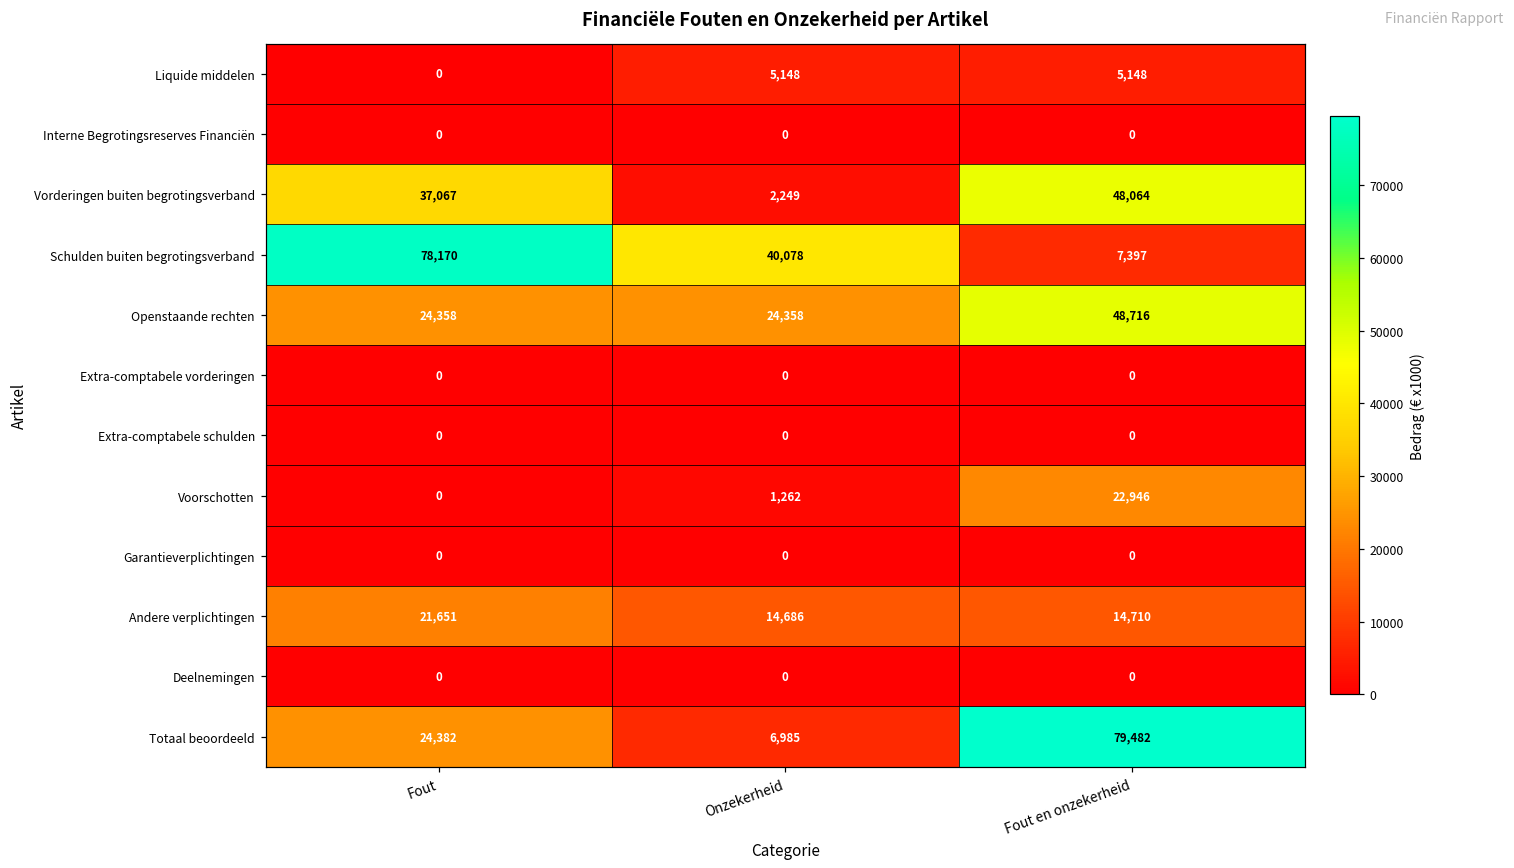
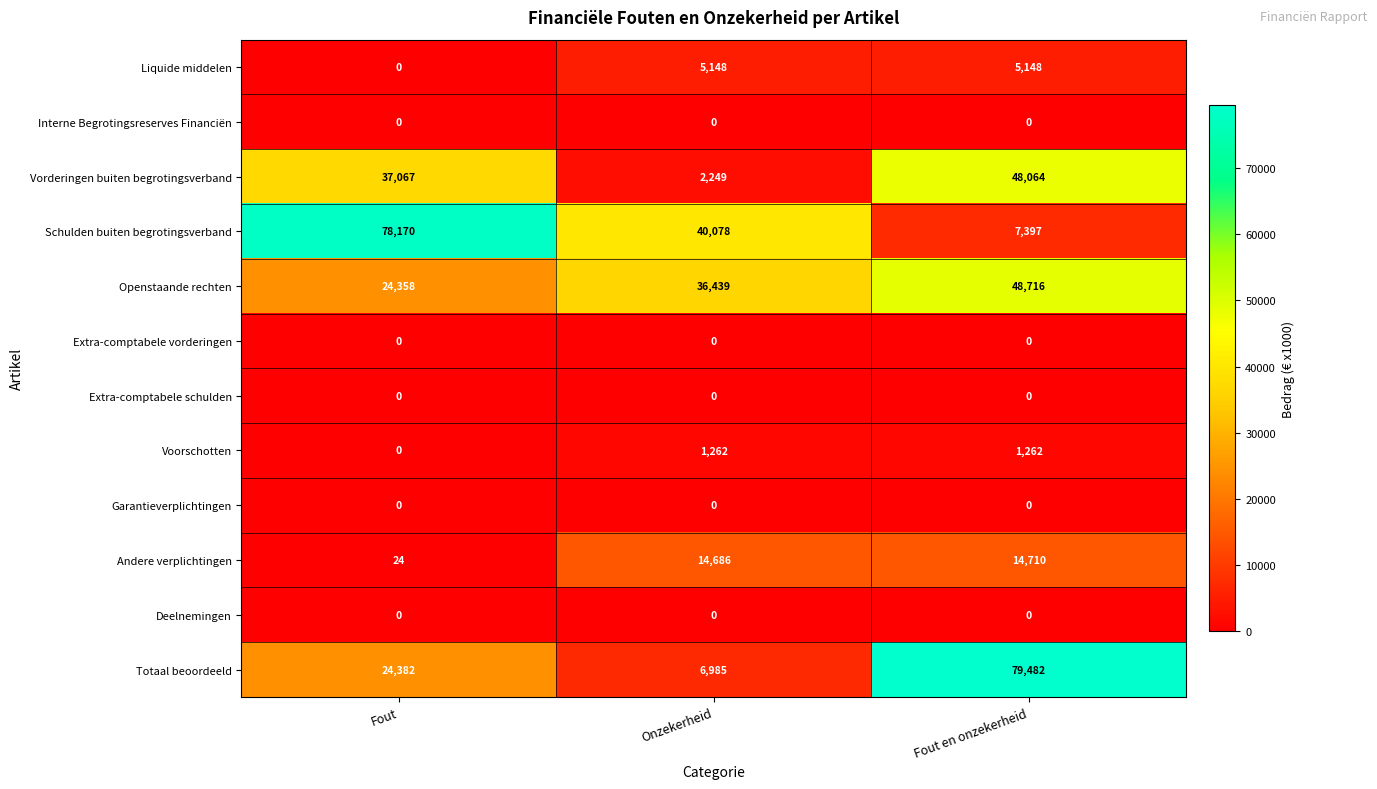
  {
    "Liquide middelen": {
      "Fout": "0",
      "Onzekerheid": "5,148",
      "Fout en onzekerheid": "5,148"
    },
    "Interne Begrotingsreserves Financiën": {
      "Fout": "0",
      "Onzekerheid": "0",
      "Fout en onzekerheid": "0"
    },
    "Vorderingen buiten begrotingsverband": {
      "Fout": "37,067",
      "Onzekerheid": "2,249",
      "Fout en onzekerheid": "48,064"
    },
    "Schulden buiten begrotingsverband": {
      "Fout": "78,170",
      "Onzekerheid": "40,078",
      "Fout en onzekerheid": "7,397"
    },
    "Openstaande rechten": {
      "Fout": "24,358",
-     "Onzekerheid": "24,358",
+     "Onzekerheid": "36,439",
      "Fout en onzekerheid": "48,716"
    },
    "Extra-comptabele vorderingen": {
      "Fout": "0",
      "Onzekerheid": "0",
      "Fout en onzekerheid": "0"
    },
    "Extra-comptabele schulden": {
      "Fout": "0",
      "Onzekerheid": "0",
      "Fout en onzekerheid": "0"
    },
    "Voorschotten": {
      "Fout": "0",
      "Onzekerheid": "1,262",
-     "Fout en onzekerheid": "22,946"
+     "Fout en onzekerheid": "1,262"
    },
    "Garantieverplichtingen": {
      "Fout": "0",
      "Onzekerheid": "0",
      "Fout en onzekerheid": "0"
    },
    "Andere verplichtingen": {
-     "Fout": "21,651",
+     "Fout": "24",
      "Onzekerheid": "14,686",
      "Fout en onzekerheid": "14,710"
    },
    "Deelnemingen": {
      "Fout": "0",
      "Onzekerheid": "0",
      "Fout en onzekerheid": "0"
    },
    "Totaal beoordeeld": {
      "Fout": "24,382",
      "Onzekerheid": "6,985",
      "Fout en onzekerheid": "79,482"
    }
  }
